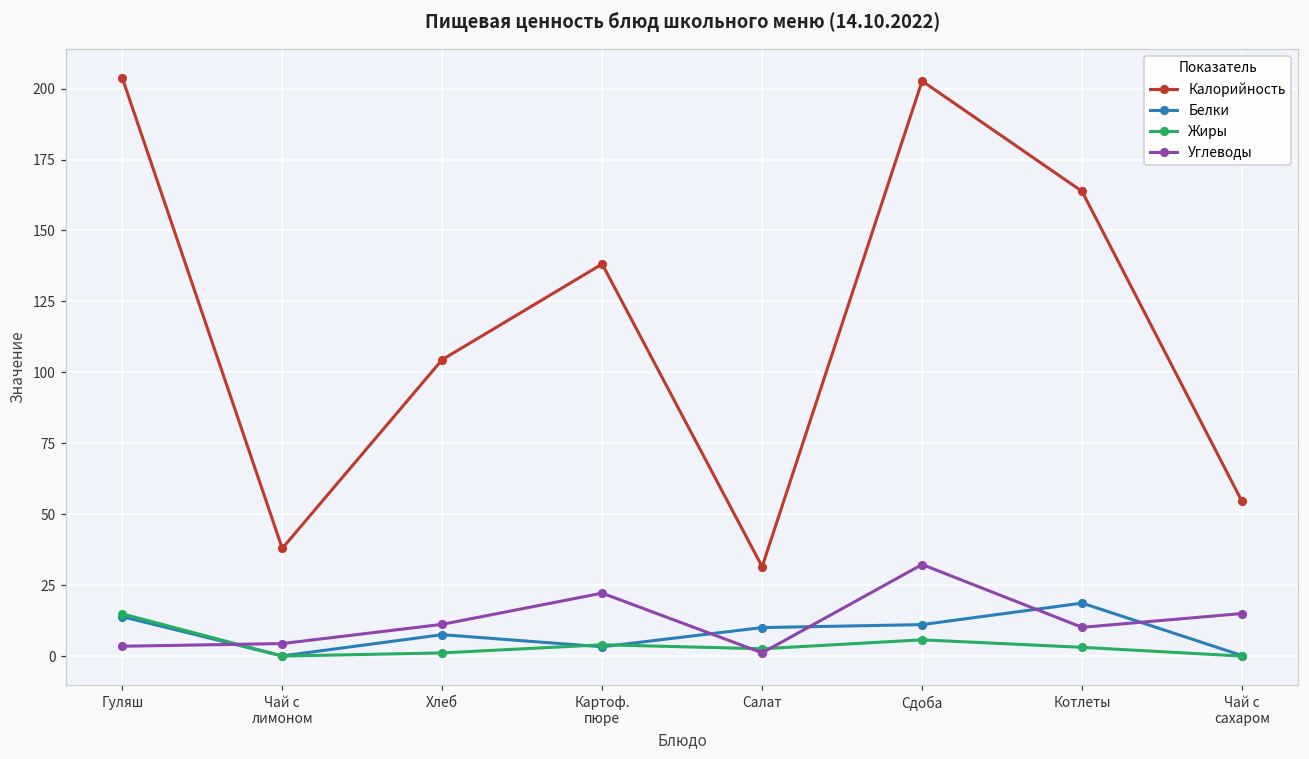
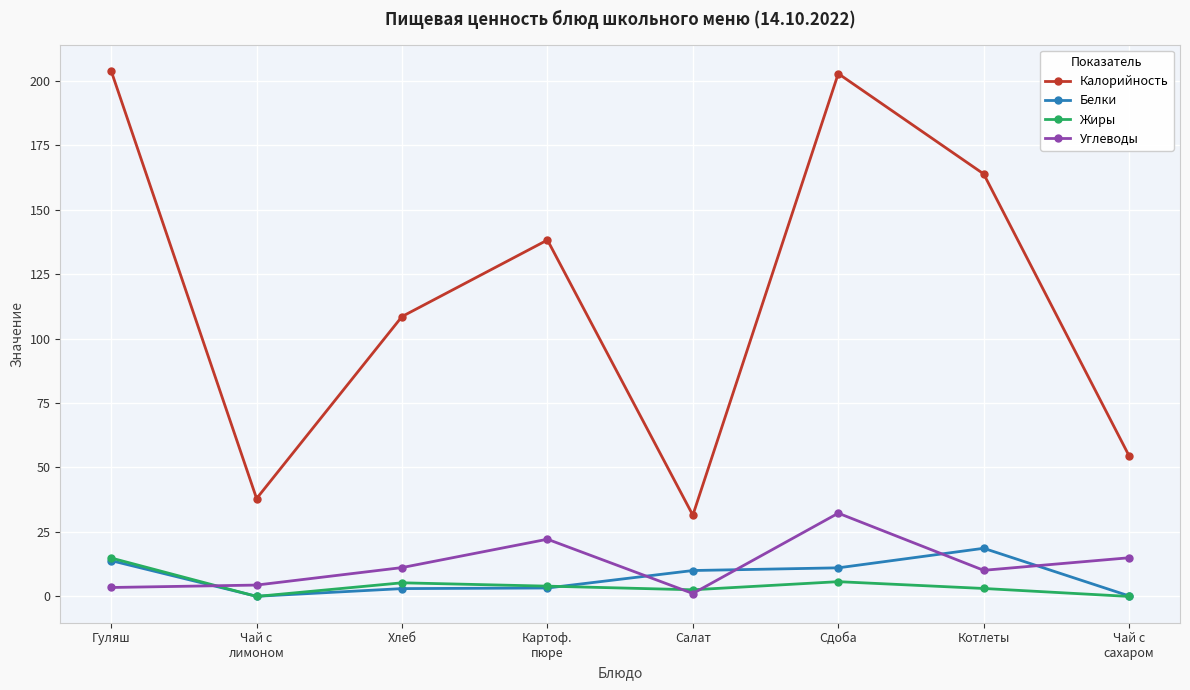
  {
    "Калорийность": {
      "Гуляш": 204,
      "Чай с лимоном": 38,
-     "Хлеб": 104,
+     "Хлеб": 109,
      "Картоф. пюре": 138,
      "Салат": 32,
      "Сдоба": 203,
      "Котлеты": 164,
      "Чай с сахаром": 55
    },
    "Белки": {
      "Гуляш": 14,
-     "Хлеб": 8,
+     "Хлеб": 3,
      "Салат": 10,
      "Сдоба": 11,
      "Котлеты": 19
    },
    "Жиры": {
      "Гуляш": 15,
-     "Хлеб": 1,
+     "Хлеб": 5,
      "Салат": 3,
      "Сдоба": 6,
      "Котлеты": 3
    },
    "Углеводы": {
      "Гуляш": 3,
      "Чай с лимоном": 4,
      "Хлеб": 11,
      "Картоф. пюре": 22,
      "Салат": 1,
      "Сдоба": 32,
      "Котлеты": 10,
      "Чай с сахаром": 15
    }
  }
